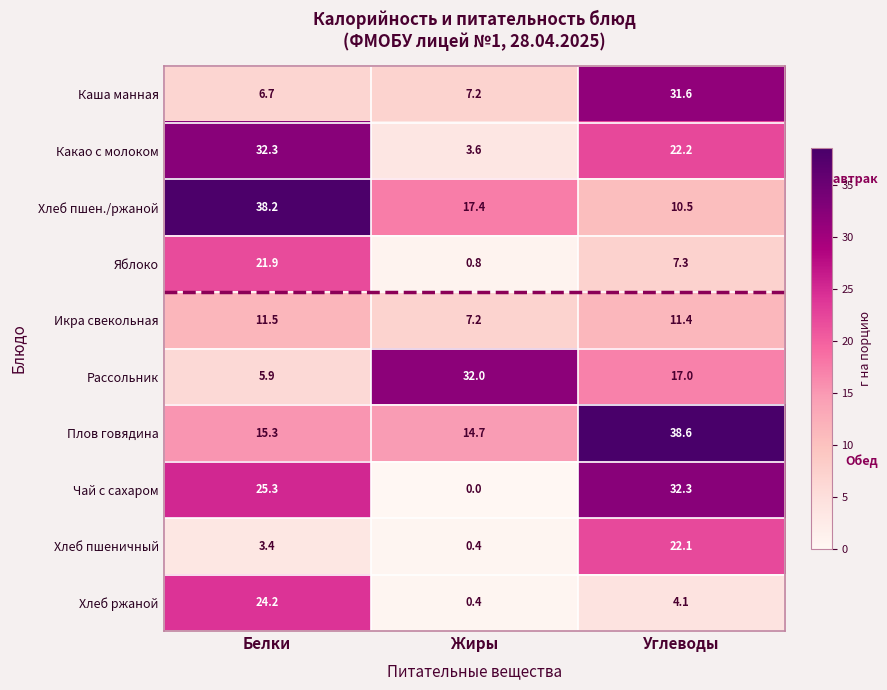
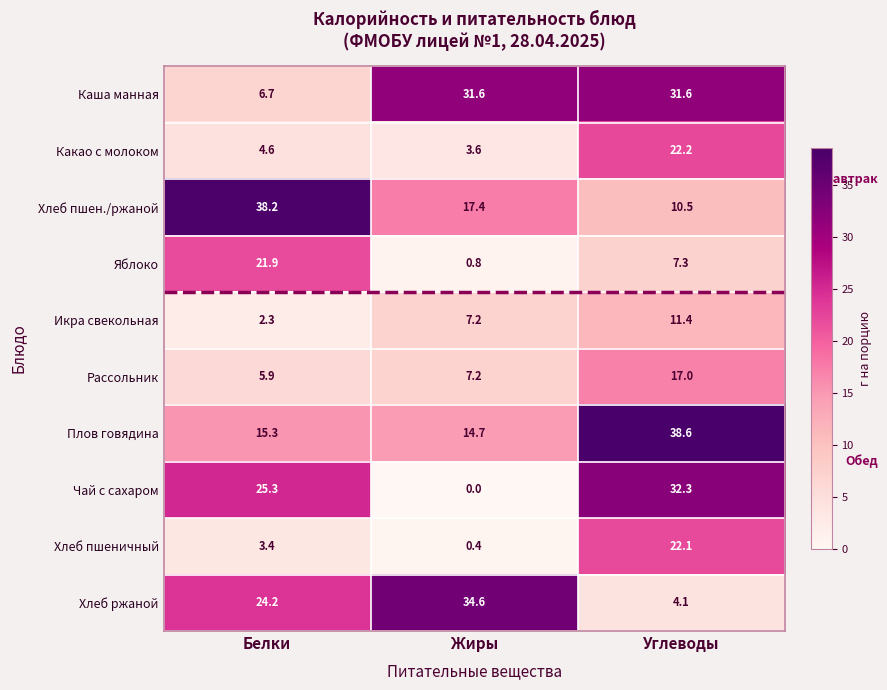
  {
    "Каша манная": {
      "Белки": 6.7,
-     "Жиры": 7.2,
+     "Жиры": 31.6,
      "Углеводы": 31.6
    },
    "Какао с молоком": {
-     "Белки": 32.3,
+     "Белки": 4.6,
      "Жиры": 3.6,
      "Углеводы": 22.2
    },
    "Хлеб пшен./ржаной": {
      "Белки": 38.2,
      "Жиры": 17.4,
      "Углеводы": 10.5
    },
    "Яблоко": {
      "Белки": 21.9,
      "Жиры": 0.8,
      "Углеводы": 7.3
    },
    "Икра свекольная": {
-     "Белки": 11.5,
+     "Белки": 2.3,
      "Жиры": 7.2,
      "Углеводы": 11.4
    },
    "Рассольник": {
      "Белки": 5.9,
-     "Жиры": 32.0,
+     "Жиры": 7.2,
      "Углеводы": 17.0
    },
    "Плов говядина": {
      "Белки": 15.3,
      "Жиры": 14.7,
      "Углеводы": 38.6
    },
    "Чай с сахаром": {
      "Белки": 25.3,
      "Жиры": 0.0,
      "Углеводы": 32.3
    },
    "Хлеб пшеничный": {
      "Белки": 3.4,
      "Жиры": 0.4,
      "Углеводы": 22.1
    },
    "Хлеб ржаной": {
      "Белки": 24.2,
-     "Жиры": 0.4,
+     "Жиры": 34.6,
      "Углеводы": 4.1
    }
  }
